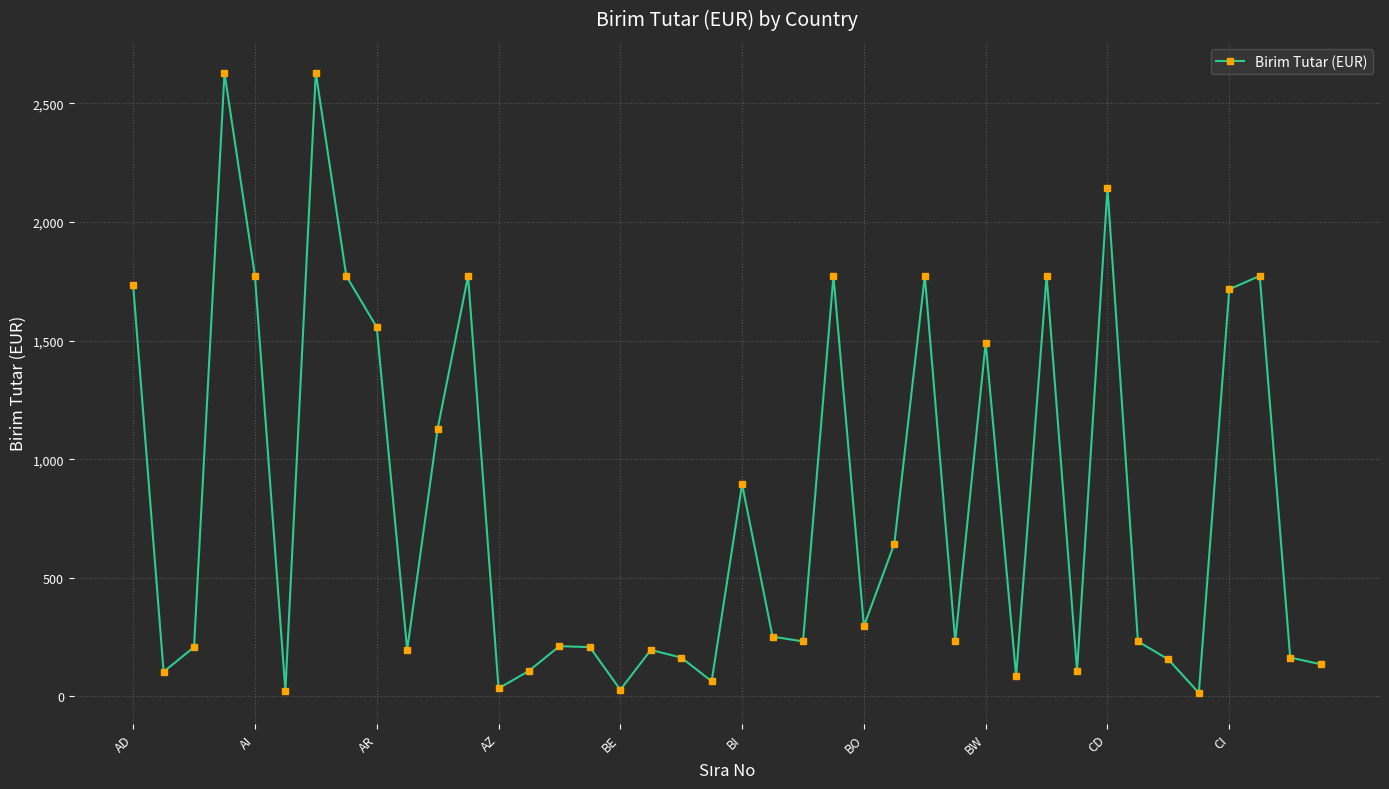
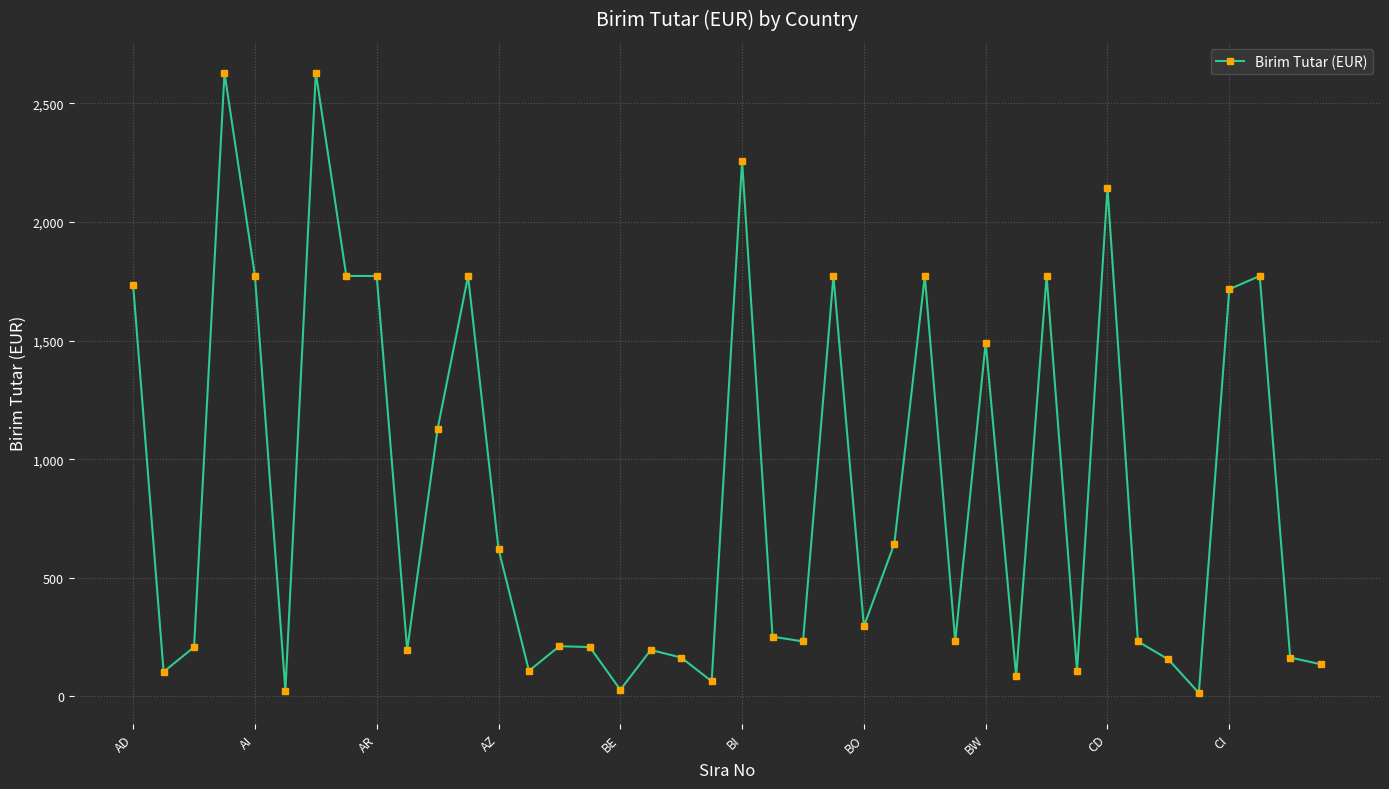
  {
    "AD": "1,730",
    "AI": "1,770",
-   "AR": "1,560",
-   "AZ": "30",
+   "AR": "1,770",
+   "AZ": "620",
    "BE": "30",
-   "BI": "890",
+   "BI": "2,260",
    "BO": "300",
    "BW": "1,490",
    "CD": "2,140",
    "CI": "1,720"
  }
